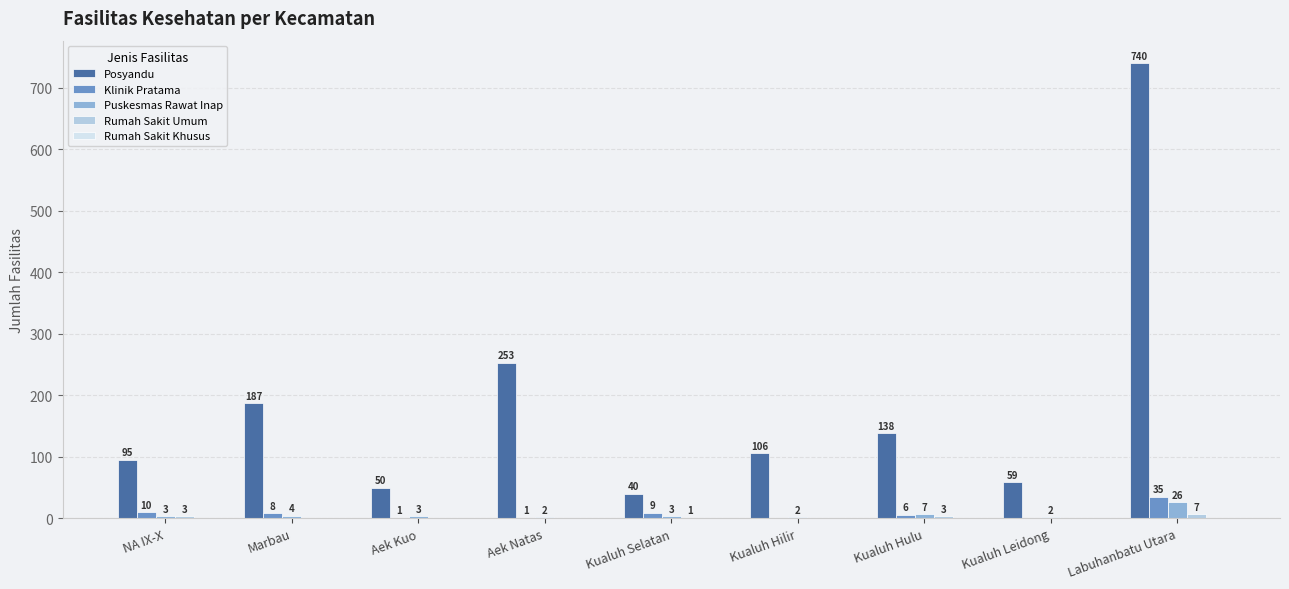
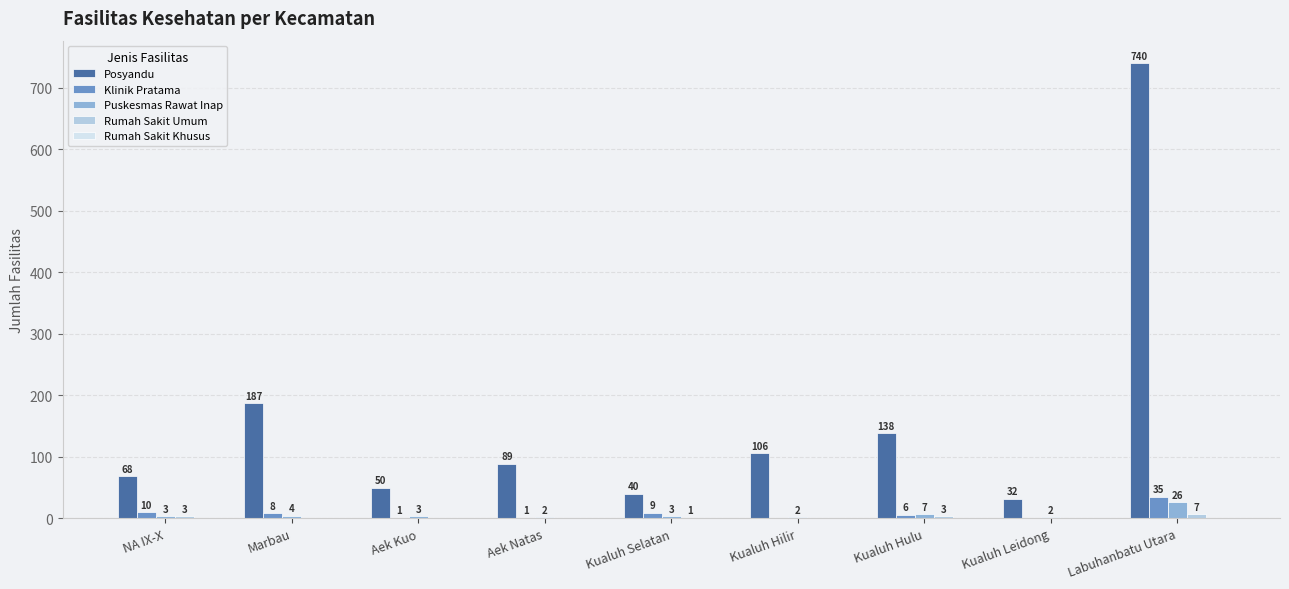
  {
    "Posyandu": {
-     "NA IX-X": 95,
+     "NA IX-X": 68,
      "Marbau": 187,
      "Aek Kuo": 50,
-     "Aek Natas": 253,
+     "Aek Natas": 89,
      "Kualuh Selatan": 40,
      "Kualuh Hilir": 106,
      "Kualuh Hulu": 138,
-     "Kualuh Leidong": 59,
+     "Kualuh Leidong": 32,
      "Labuhanbatu Utara": 740
    }
  }
